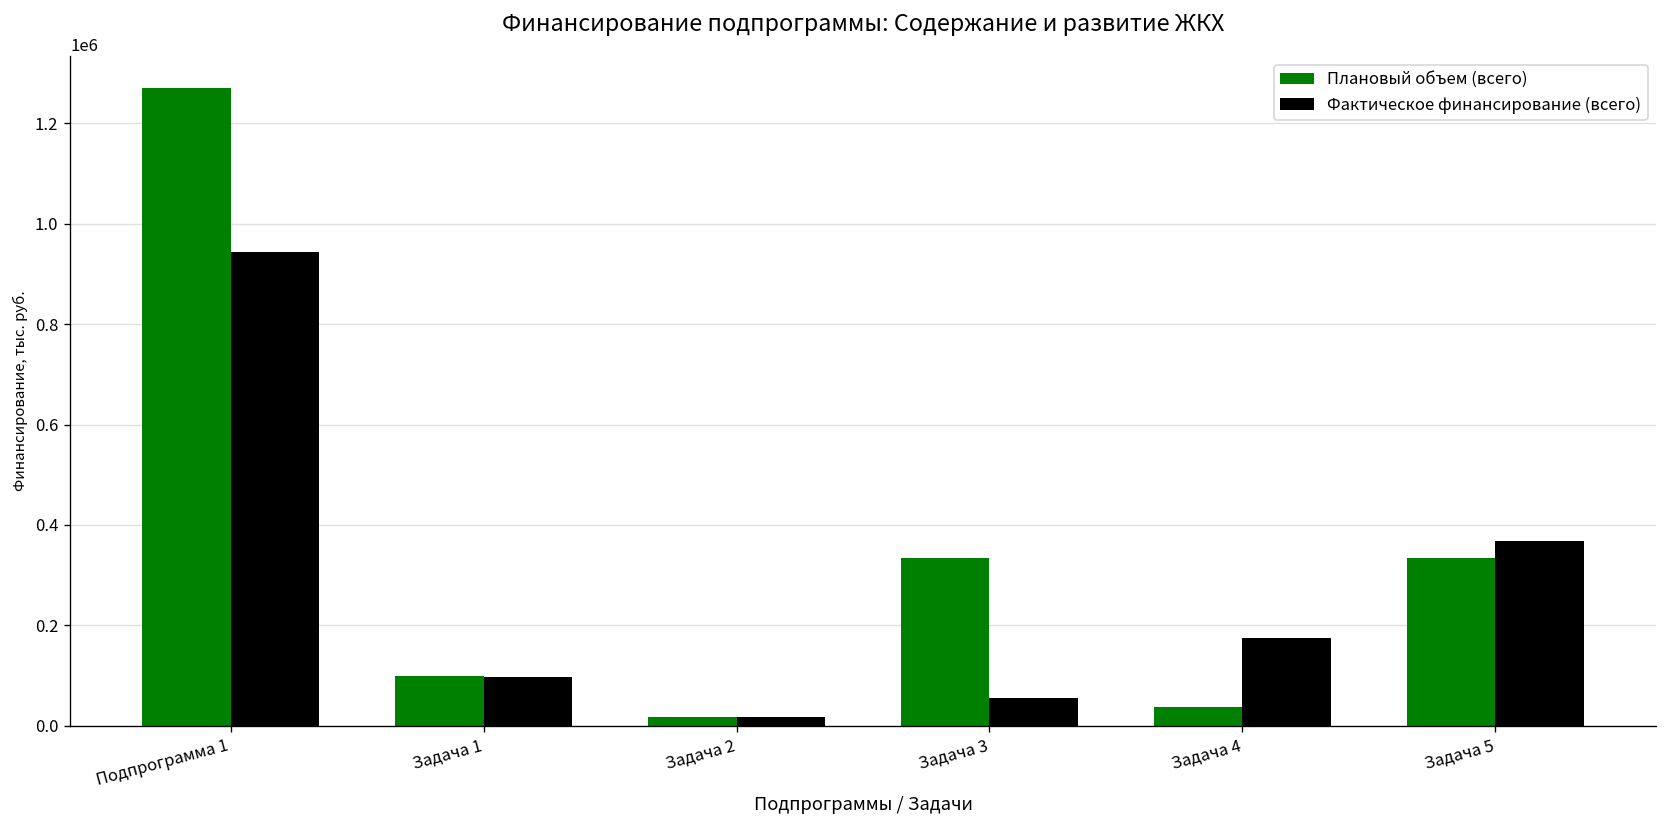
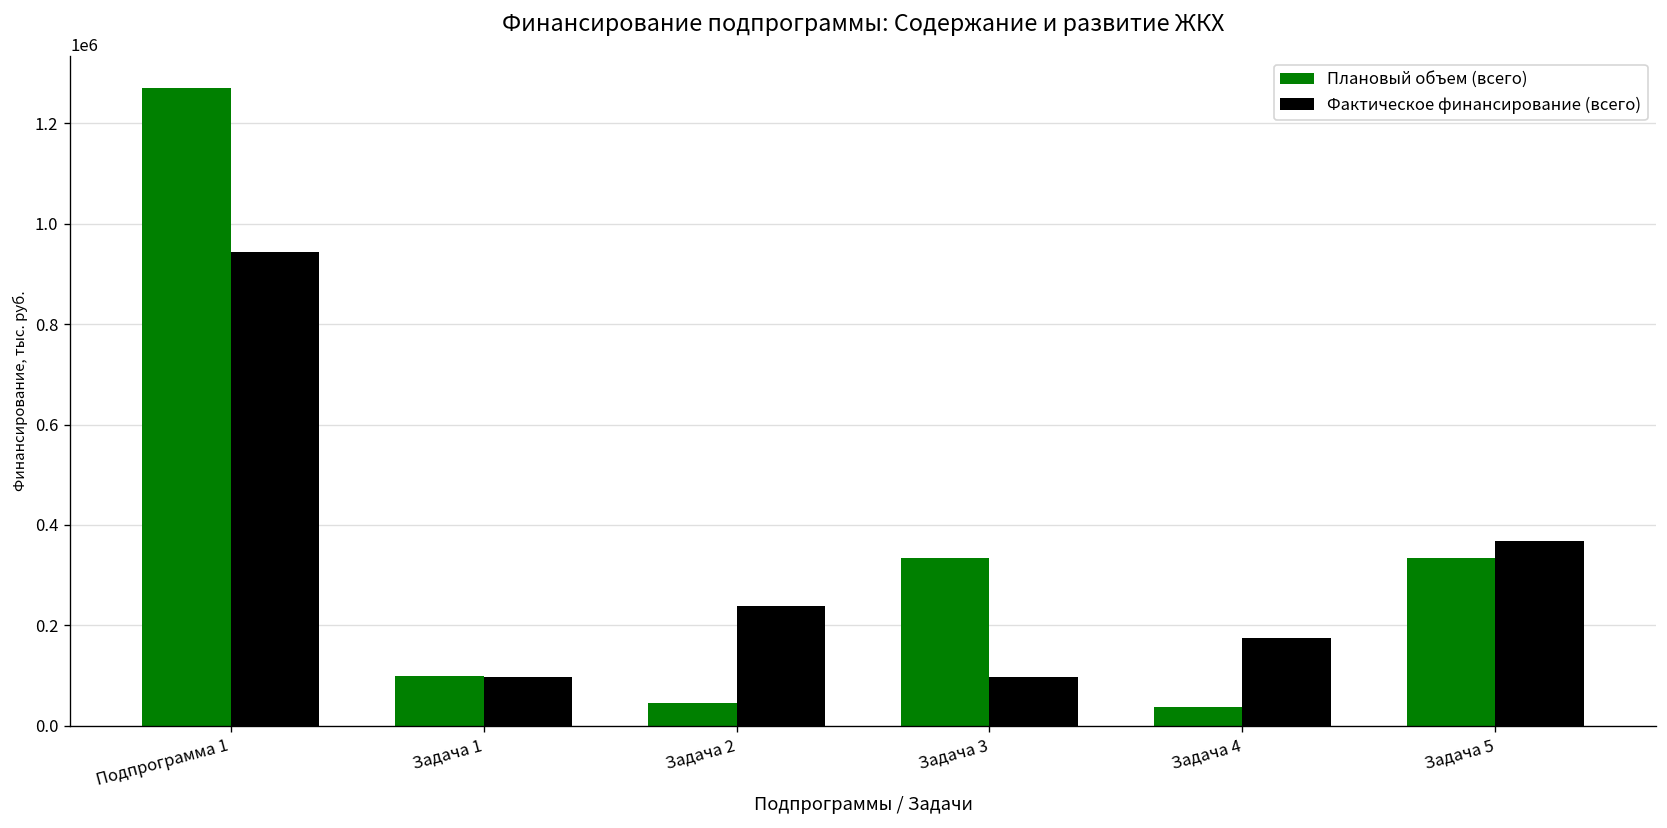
  {
    "Плановый объем (всего)": {
      "Подпрограмма 1": 1270000,
      "Задача 1": 100000,
-     "Задача 2": 20000,
+     "Задача 2": 50000,
      "Задача 3": 330000,
      "Задача 4": 40000,
      "Задача 5": 330000
    },
    "Фактическое финансирование (всего)": {
      "Подпрограмма 1": 940000,
      "Задача 1": 100000,
-     "Задача 2": 20000,
-     "Задача 3": 60000,
+     "Задача 2": 240000,
+     "Задача 3": 100000,
      "Задача 4": 170000,
      "Задача 5": 370000
    }
  }
